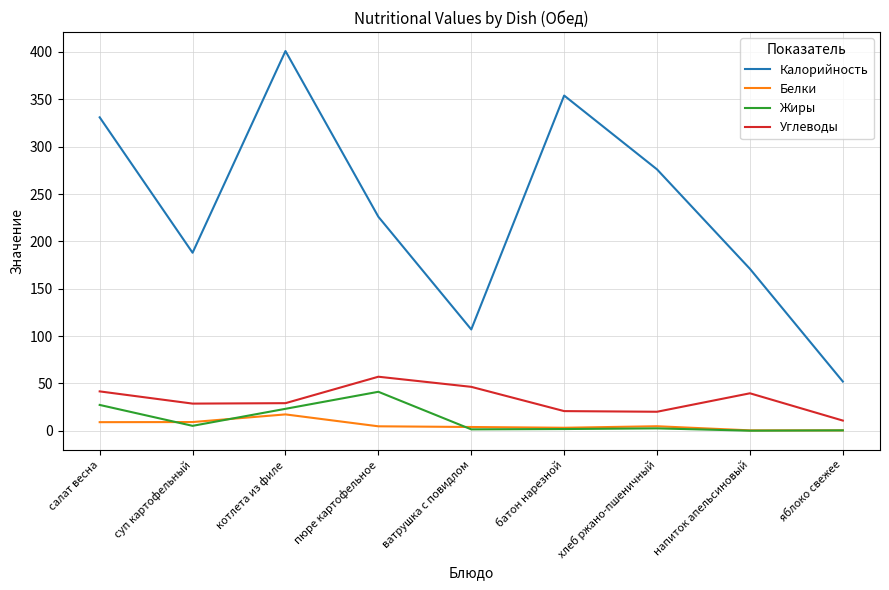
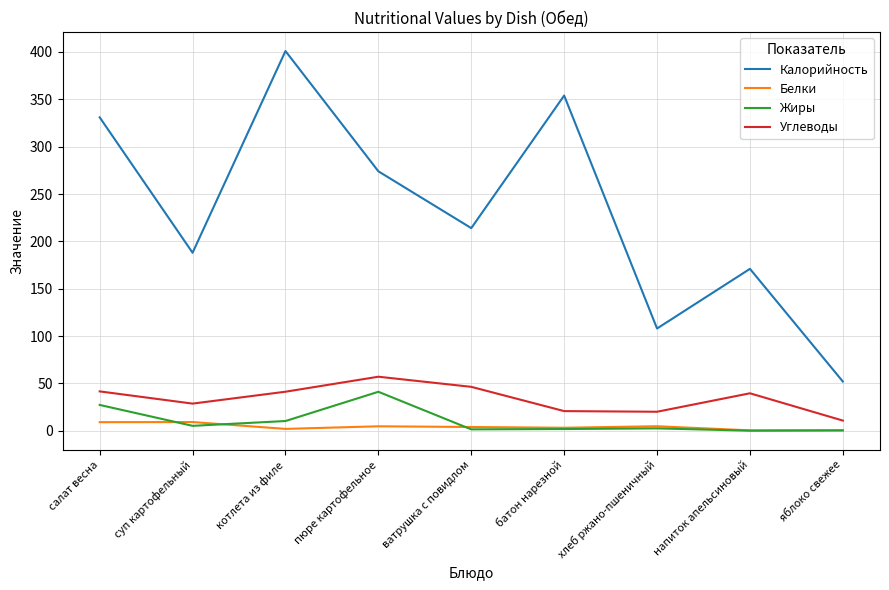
  {
    "Калорийность": {
      "салат весна": 330,
      "суп картофельный": 190,
      "котлета из филе": 400,
-     "пюре картофельное": 230,
-     "ватрушка с повидлом": 110,
+     "пюре картофельное": 270,
+     "ватрушка с повидлом": 210,
      "батон нарезной": 350,
-     "хлеб ржано-пшеничный": 280,
+     "хлеб ржано-пшеничный": 110,
      "напиток апельсиновый": 170,
      "яблоко свежее": 50
    },
    "Белки": {
      "салат весна": 10,
      "суп картофельный": 10,
-     "котлета из филе": 20,
+     "котлета из филе": 0,
      "пюре картофельное": 0
    },
    "Жиры": {
      "салат весна": 30,
      "суп картофельный": 10,
-     "котлета из филе": 20,
+     "котлета из филе": 10,
      "пюре картофельное": 40
    },
    "Углеводы": {
      "салат весна": 40,
      "суп картофельный": 30,
-     "котлета из филе": 30,
+     "котлета из филе": 40,
      "пюре картофельное": 60,
      "ватрушка с повидлом": 50,
      "батон нарезной": 20,
      "хлеб ржано-пшеничный": 20,
      "напиток апельсиновый": 40,
      "яблоко свежее": 10
    }
  }
